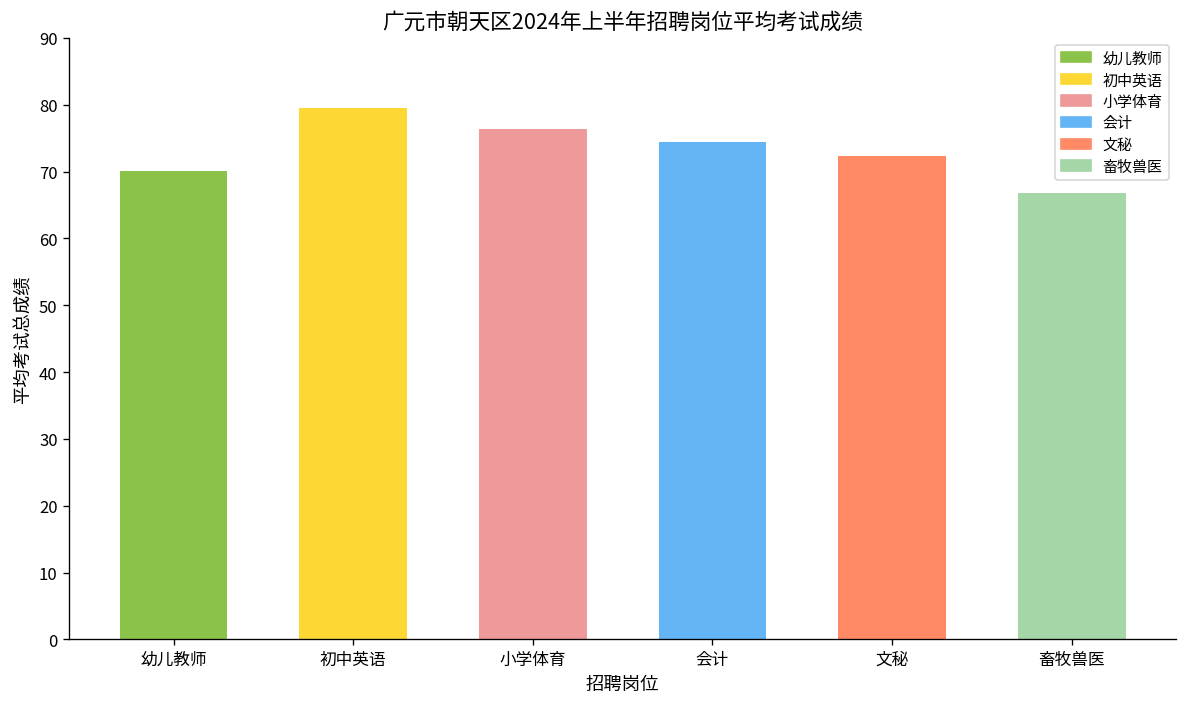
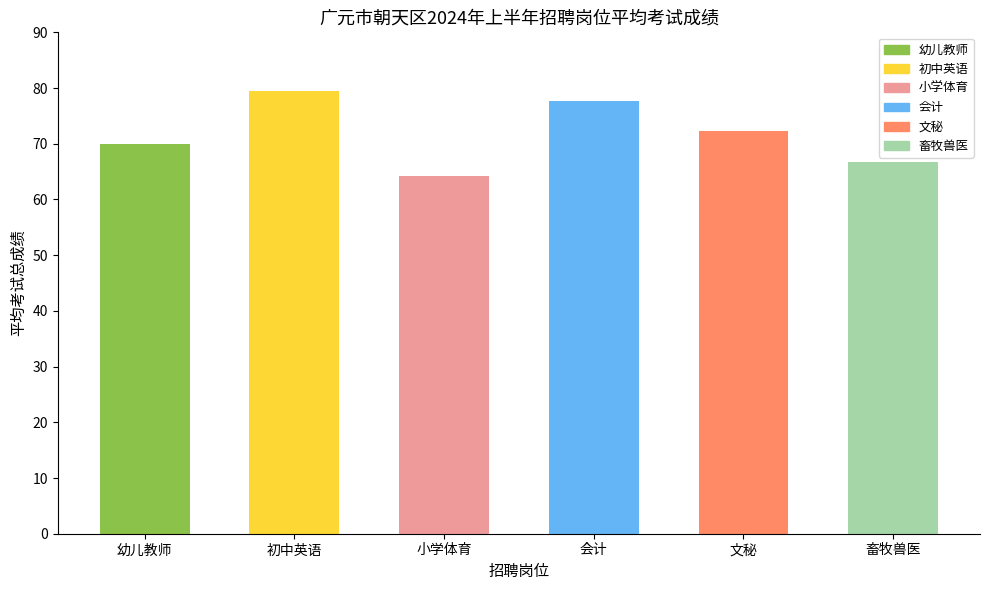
  {
    "幼儿教师": 70,
    "初中英语": 80,
-   "小学体育": 76,
-   "会计": 74,
+   "小学体育": 64,
+   "会计": 78,
    "文秘": 72,
    "畜牧兽医": 67
  }
